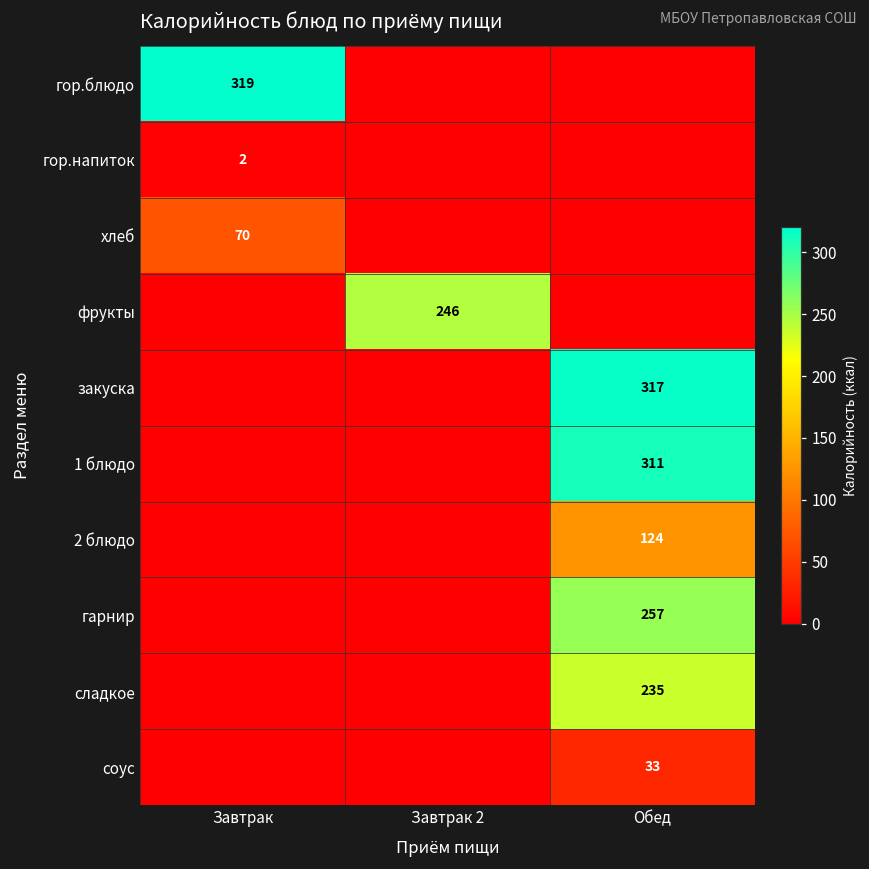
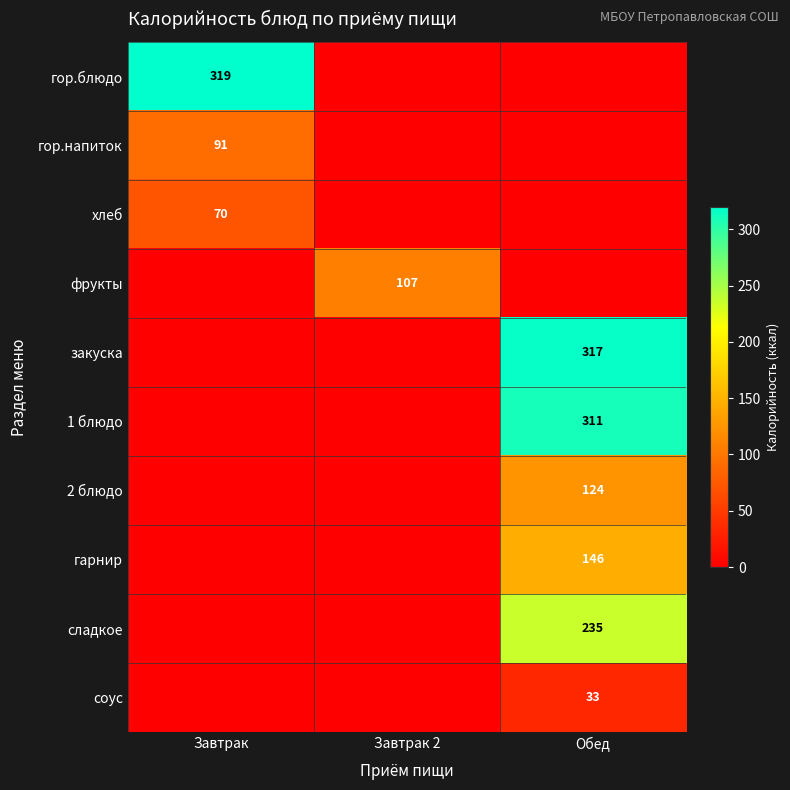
  {
    "гор.блюдо": {
      "Завтрак": 319
    },
    "гор.напиток": {
-     "Завтрак": 2
+     "Завтрак": 91
    },
    "хлеб": {
      "Завтрак": 70
    },
    "фрукты": {
-     "Завтрак 2": 246
+     "Завтрак 2": 107
    },
    "закуска": {
      "Обед": 317
    },
    "1 блюдо": {
      "Обед": 311
    },
    "2 блюдо": {
      "Обед": 124
    },
    "гарнир": {
-     "Обед": 257
+     "Обед": 146
    },
    "сладкое": {
      "Обед": 235
    },
    "соус": {
      "Обед": 33
    }
  }
